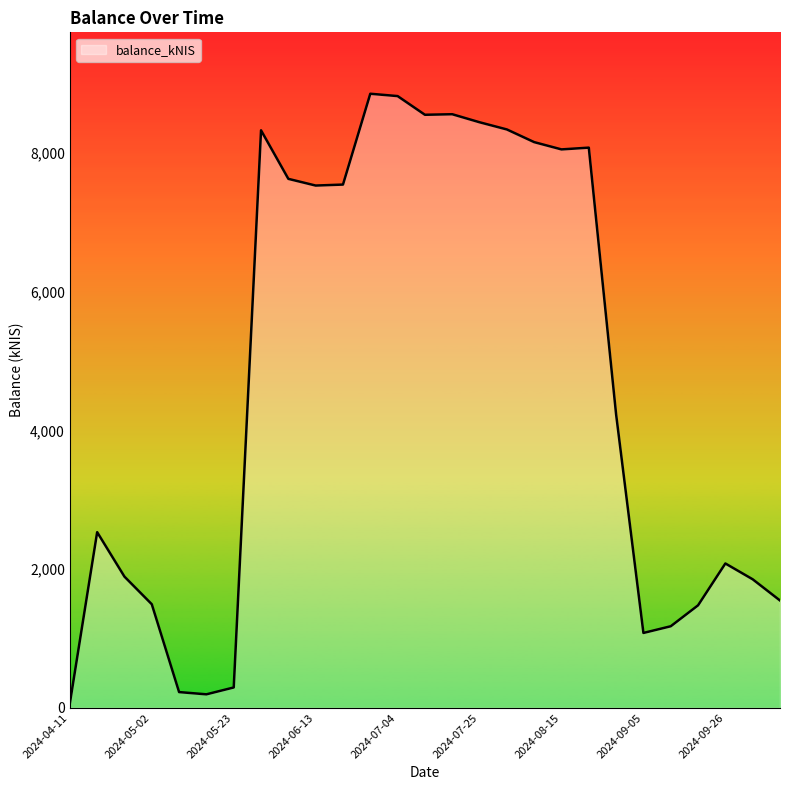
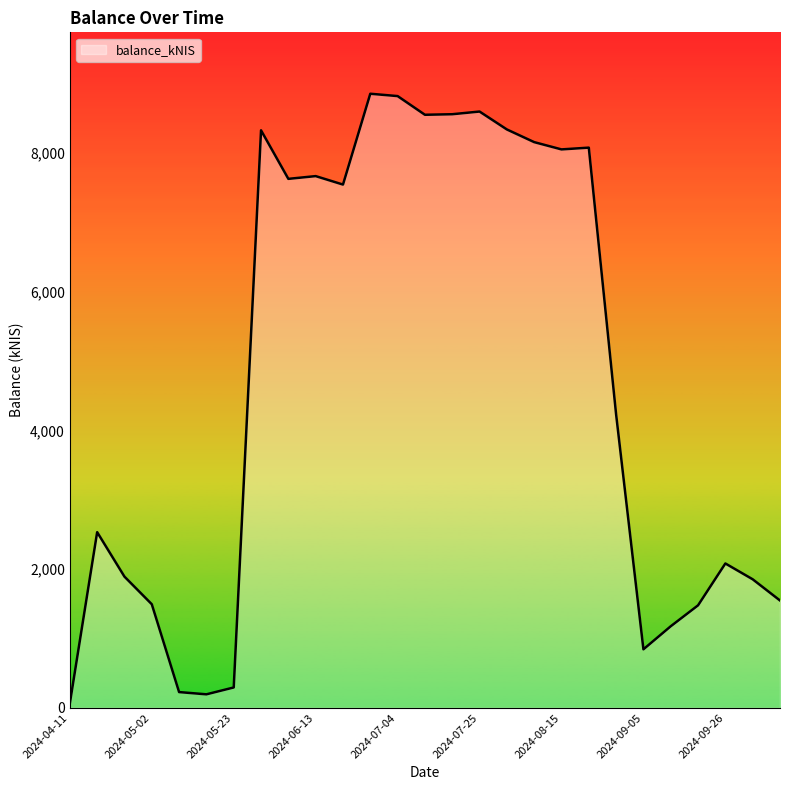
  {
    "2024-04-11": "100",
    "2024-05-02": "1,500",
    "2024-05-23": "300",
-   "2024-06-13": "7,500",
+   "2024-06-13": "7,700",
    "2024-07-04": "8,800",
-   "2024-07-25": "8,400",
+   "2024-07-25": "8,600",
    "2024-08-15": "8,000",
-   "2024-09-05": "1,100",
+   "2024-09-05": "800",
    "2024-09-26": "2,100"
  }
